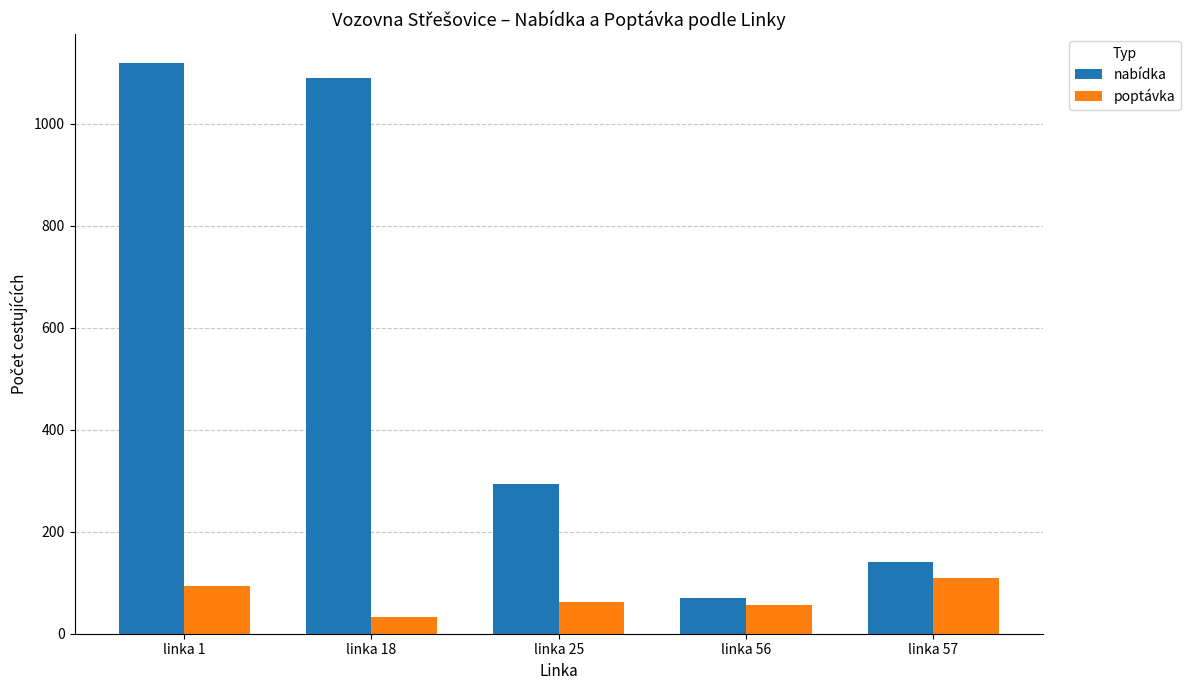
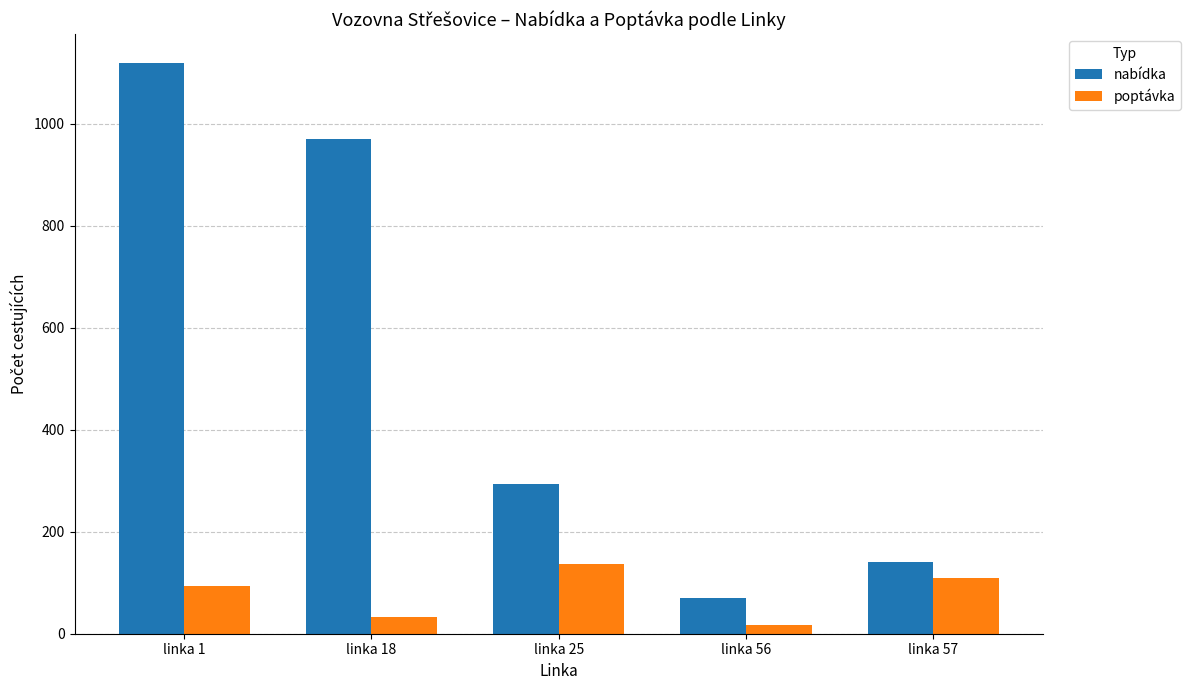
  {
    "nabídka": {
      "linka 1": 1120,
-     "linka 18": 1090,
+     "linka 18": 970,
      "linka 25": 290,
      "linka 56": 70,
      "linka 57": 140
    },
    "poptávka": {
      "linka 1": 90,
      "linka 18": 30,
-     "linka 25": 60,
-     "linka 56": 60,
+     "linka 25": 140,
+     "linka 56": 20,
      "linka 57": 110
    }
  }
